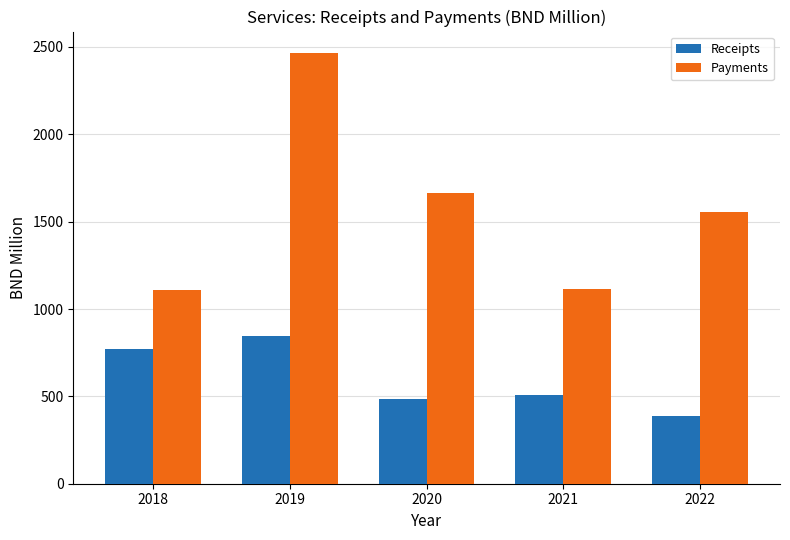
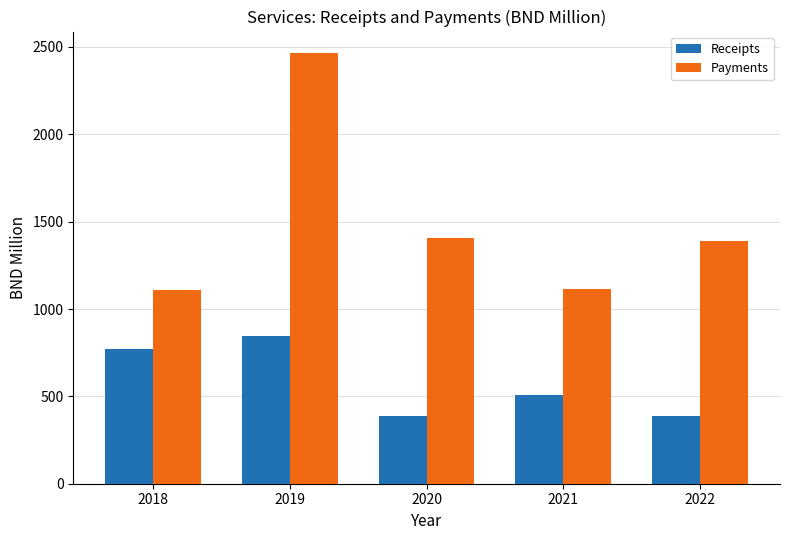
  {
    "Receipts": {
      "2018": 770,
      "2019": 840,
-     "2020": 490,
+     "2020": 390,
      "2021": 510,
      "2022": 390
    },
    "Payments": {
      "2018": 1110,
      "2019": 2460,
-     "2020": 1660,
+     "2020": 1410,
      "2021": 1110,
-     "2022": 1560
+     "2022": 1390
    }
  }
